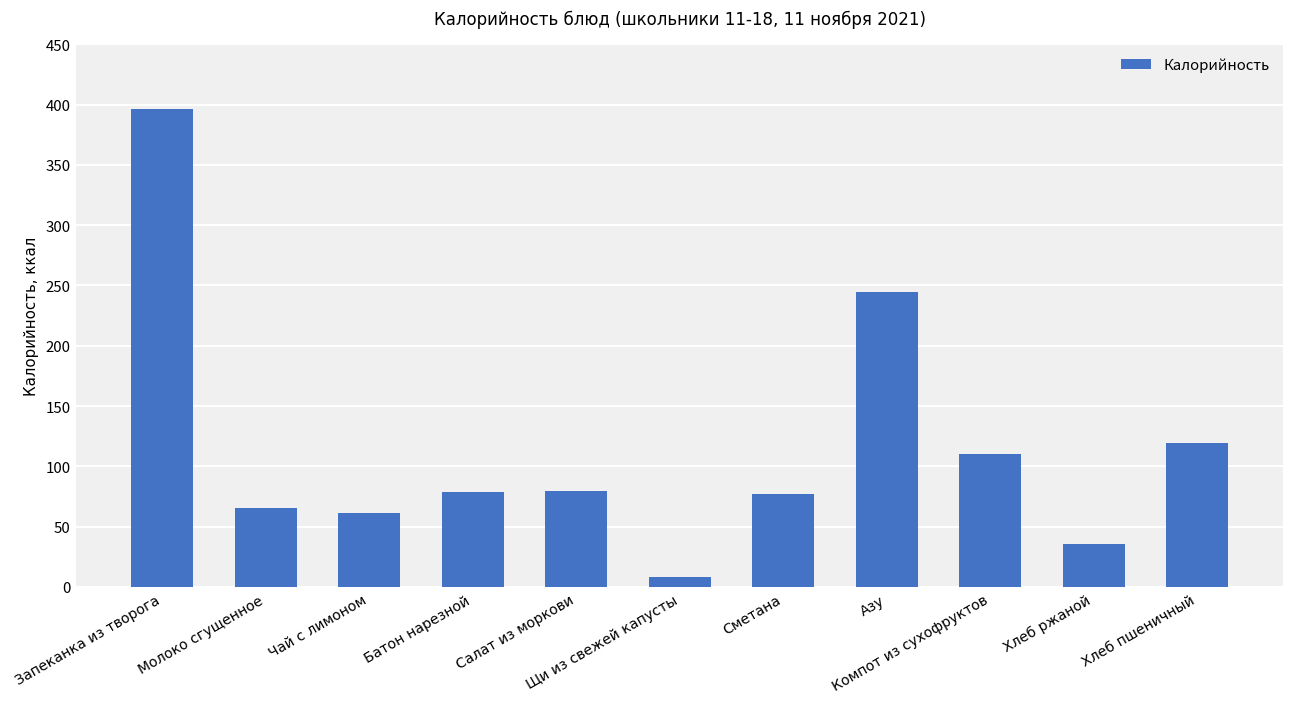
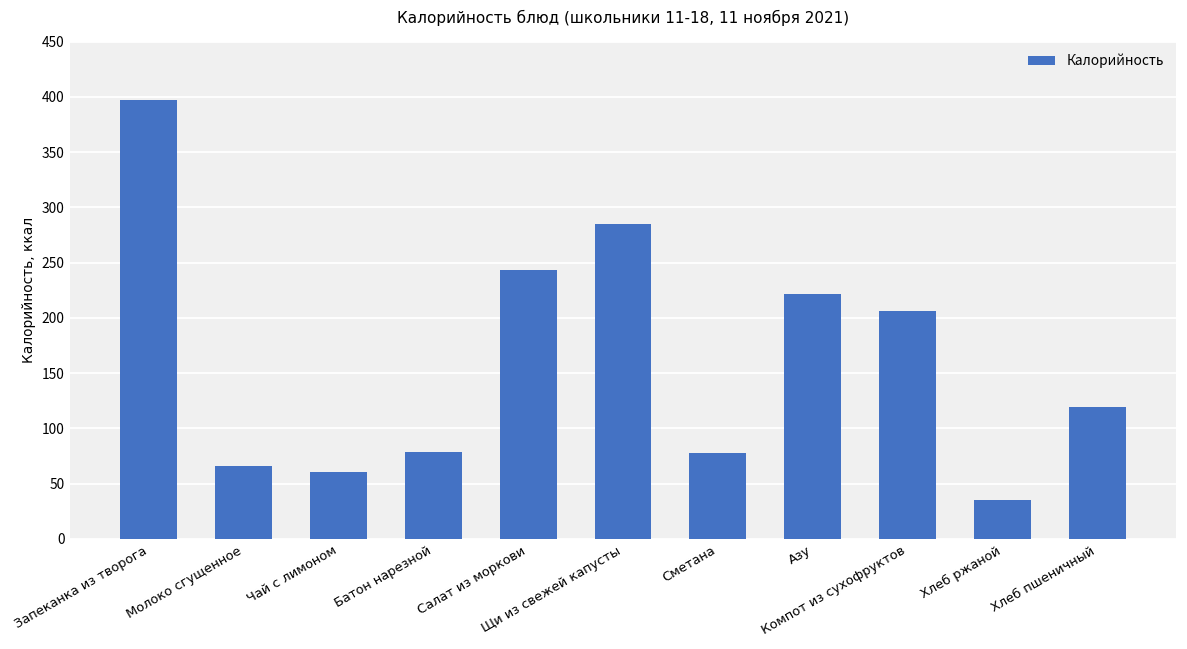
  {
    "Запеканка из творога": 397,
    "Молоко сгущенное": 66,
    "Чай с лимоном": 61,
    "Батон нарезной": 79,
-   "Салат из моркови": 79,
-   "Щи из свежей капусты": 8,
+   "Салат из моркови": 243,
+   "Щи из свежей капусты": 285,
    "Сметана": 77,
-   "Азу": 245,
-   "Компот из сухофруктов": 110,
+   "Азу": 222,
+   "Компот из сухофруктов": 206,
    "Хлеб ржаной": 36,
    "Хлеб пшеничный": 120
  }
